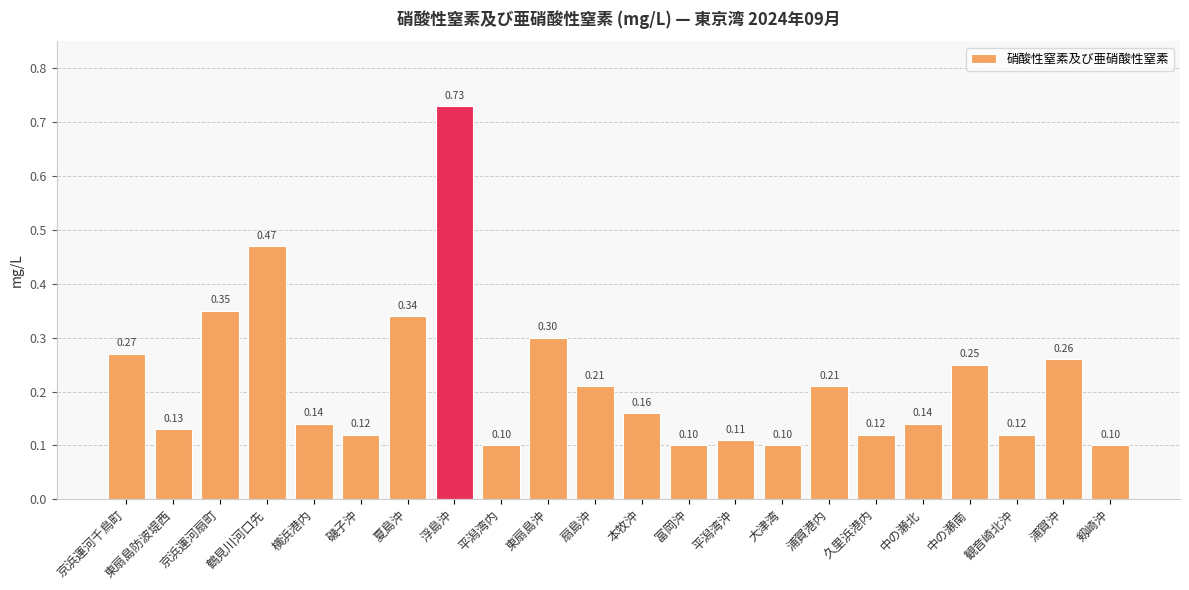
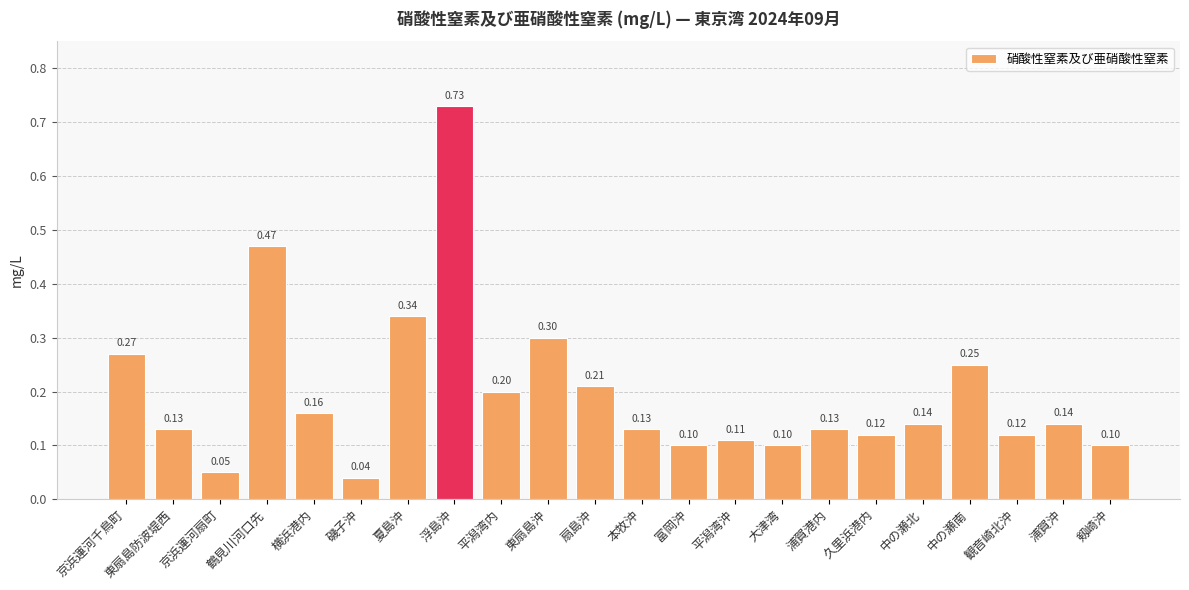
  {
    "京浜運河千鳥町": 0.27,
    "東扇島防波堤西": 0.13,
-   "京浜運河扇町": 0.35,
+   "京浜運河扇町": 0.05,
    "鶴見川河口先": 0.47,
-   "横浜港内": 0.14,
-   "磯子沖": 0.12,
+   "横浜港内": 0.16,
+   "磯子沖": 0.04,
    "夏島沖": 0.34,
    "浮島沖": 0.73,
-   "平潟湾内": 0.10,
+   "平潟湾内": 0.20,
    "東扇島沖": 0.30,
    "扇島沖": 0.21,
-   "本牧沖": 0.16,
+   "本牧沖": 0.13,
    "富岡沖": 0.10,
    "平潟湾沖": 0.11,
    "大津湾": 0.10,
-   "浦賀港内": 0.21,
+   "浦賀港内": 0.13,
    "久里浜港内": 0.12,
    "中の瀬北": 0.14,
    "中の瀬南": 0.25,
    "観音崎北沖": 0.12,
-   "浦賀沖": 0.26,
+   "浦賀沖": 0.14,
    "剱崎沖": 0.10
  }
